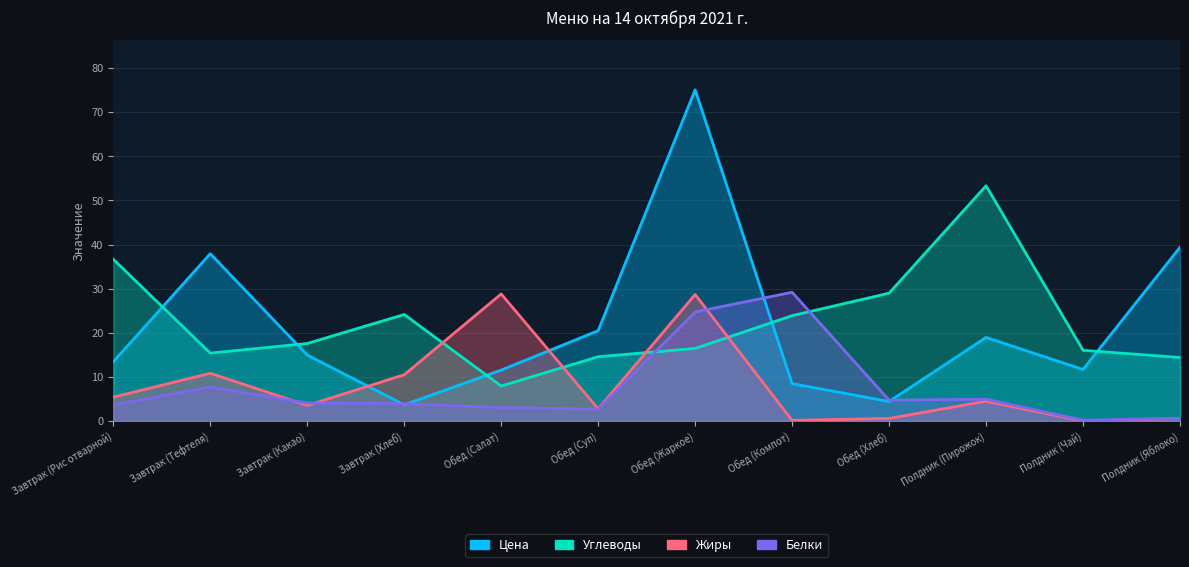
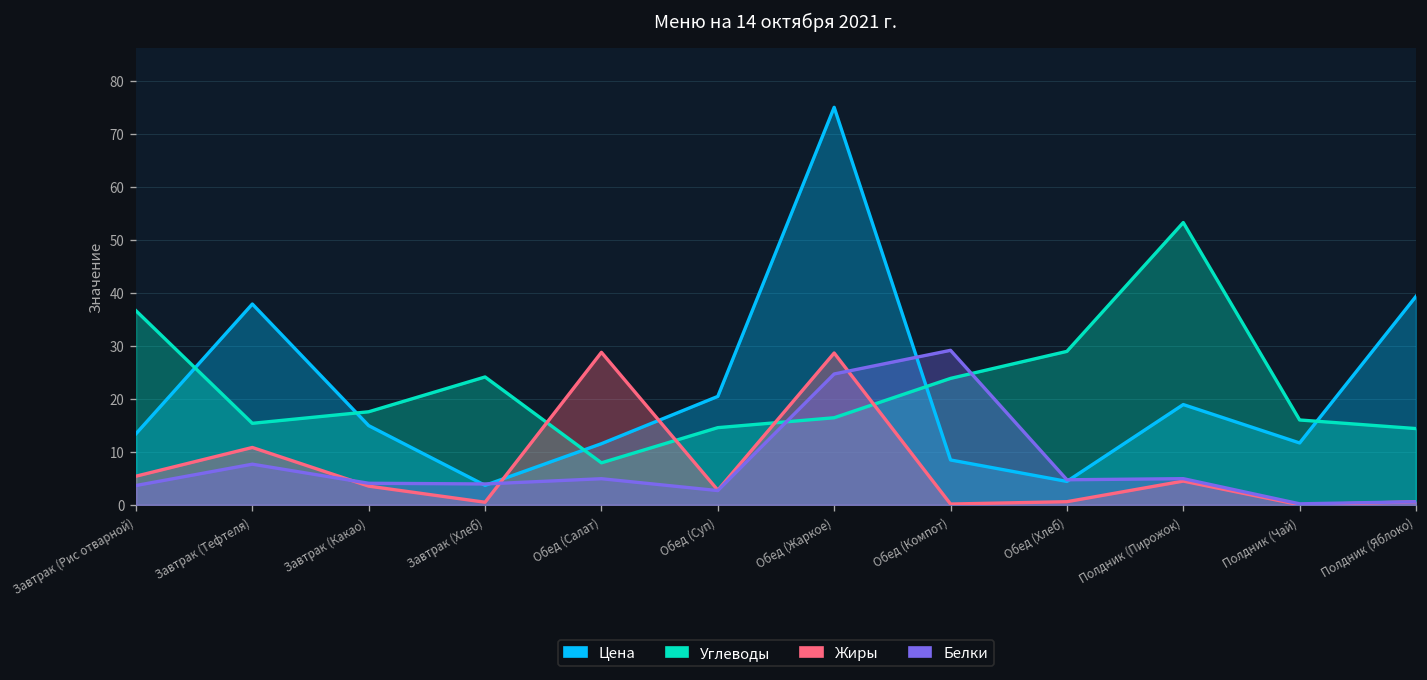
  {
    "Жиры": {
      "Завтрак (Рис отварной)": 5,
      "Завтрак (Тефтеля)": 11,
-     "Завтрак (Хлеб)": 11,
+     "Завтрак (Хлеб)": 1,
      "Обед (Салат)": 29,
      "Обед (Жаркое)": 29,
      "Обед (Компот)": 0,
      "Обед (Хлеб)": 1
    },
    "Белки": {
      "Завтрак (Рис отварной)": 4,
      "Завтрак (Тефтеля)": 8,
-     "Обед (Салат)": 3,
+     "Обед (Салат)": 5,
      "Обед (Жаркое)": 25,
      "Обед (Компот)": 29
    }
  }
